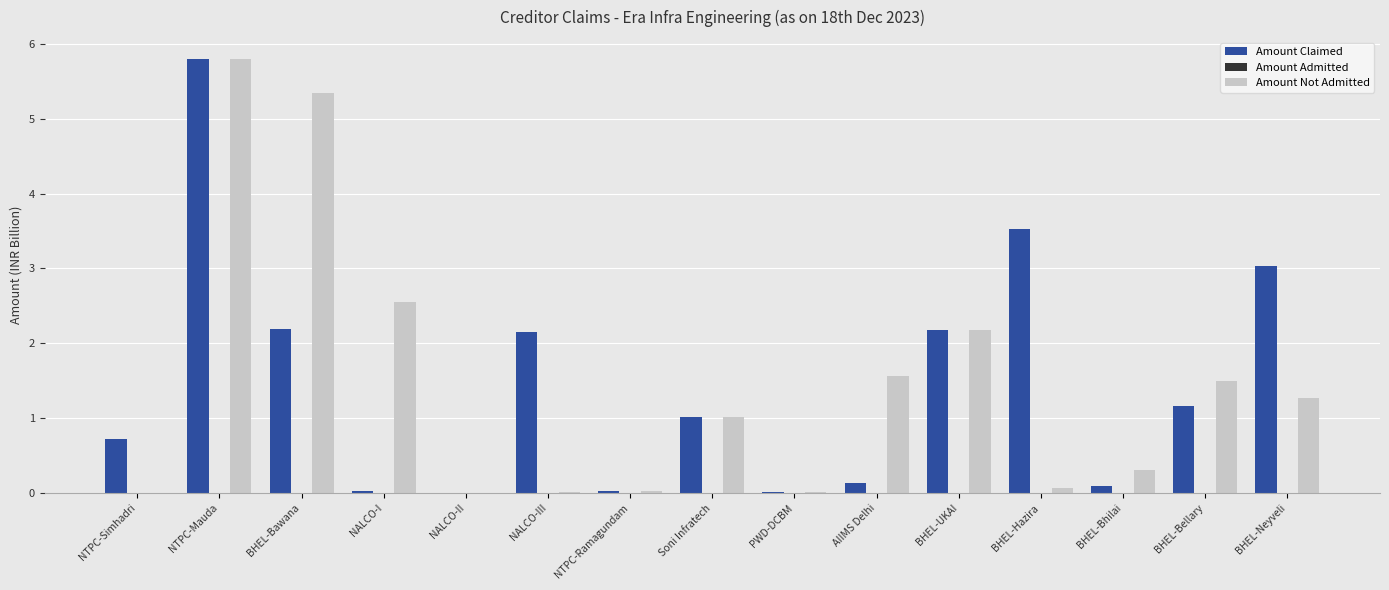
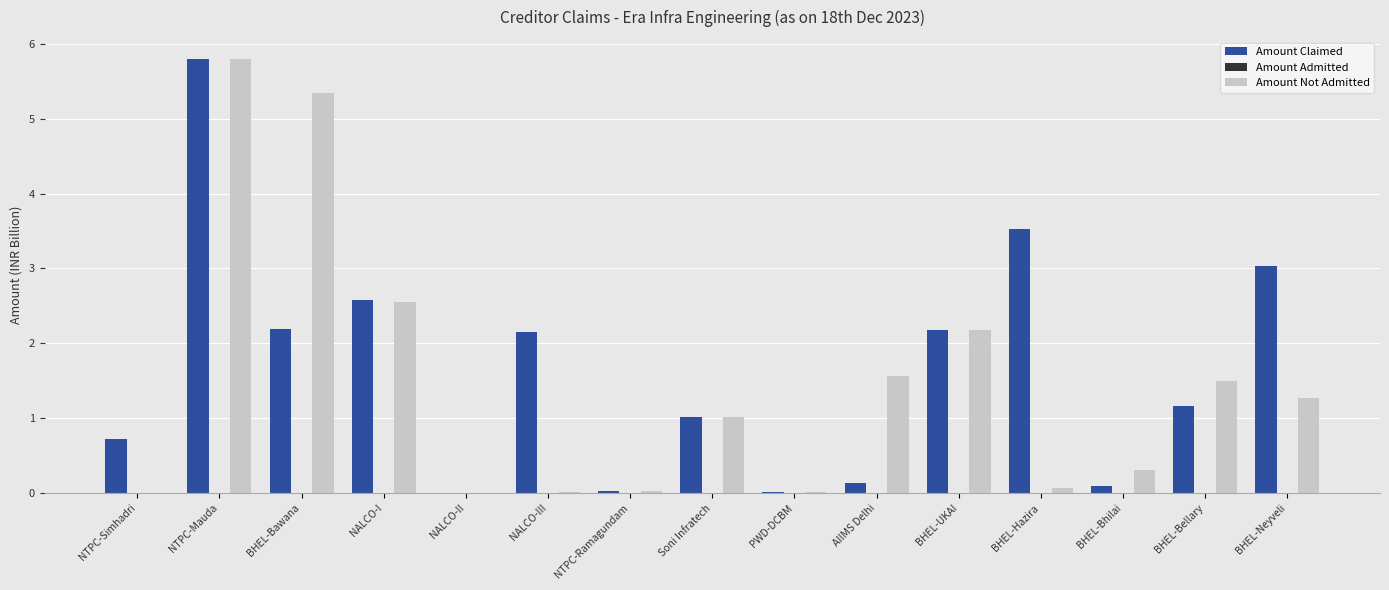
  {
    "Amount Claimed": {
      "NTPC-Simhadri": 0.7,
      "NTPC-Mauda": 5.8,
      "BHEL-Bawana": 2.2,
-     "NALCO-I": 0.0,
+     "NALCO-I": 2.6,
      "NALCO-III": 2.1,
      "Soni Infratech": 1.0,
      "AIIMS Delhi": 0.1,
      "BHEL-UKAI": 2.2,
      "BHEL-Hazira": 3.5,
      "BHEL-Bhilai": 0.1,
      "BHEL-Bellary": 1.2,
      "BHEL-Neyveli": 3.0
    },
    "Amount Admitted": {
      "NTPC-Mauda": 0.0,
      "BHEL-Bawana": 0.0,
      "NALCO-I": 0.0,
      "NALCO-II": 0.0,
      "NALCO-III": 0.0,
      "NTPC-Ramagundam": 0.0,
      "Soni Infratech": 0.0,
      "PWD-DCBM": 0.0,
      "AIIMS Delhi": 0.0,
      "BHEL-UKAI": 0.0,
      "BHEL-Hazira": 0.0,
      "BHEL-Bhilai": 0.0,
      "BHEL-Bellary": 0.0,
      "BHEL-Neyveli": 0.0
    },
    "Amount Not Admitted": {
      "NTPC-Simhadri": 0.0,
      "NTPC-Mauda": 5.8,
      "BHEL-Bawana": 5.3,
      "NALCO-I": 2.6,
      "Soni Infratech": 1.0,
      "AIIMS Delhi": 1.6,
      "BHEL-UKAI": 2.2,
      "BHEL-Hazira": 0.1,
      "BHEL-Bhilai": 0.3,
      "BHEL-Bellary": 1.5,
      "BHEL-Neyveli": 1.3
    }
  }
